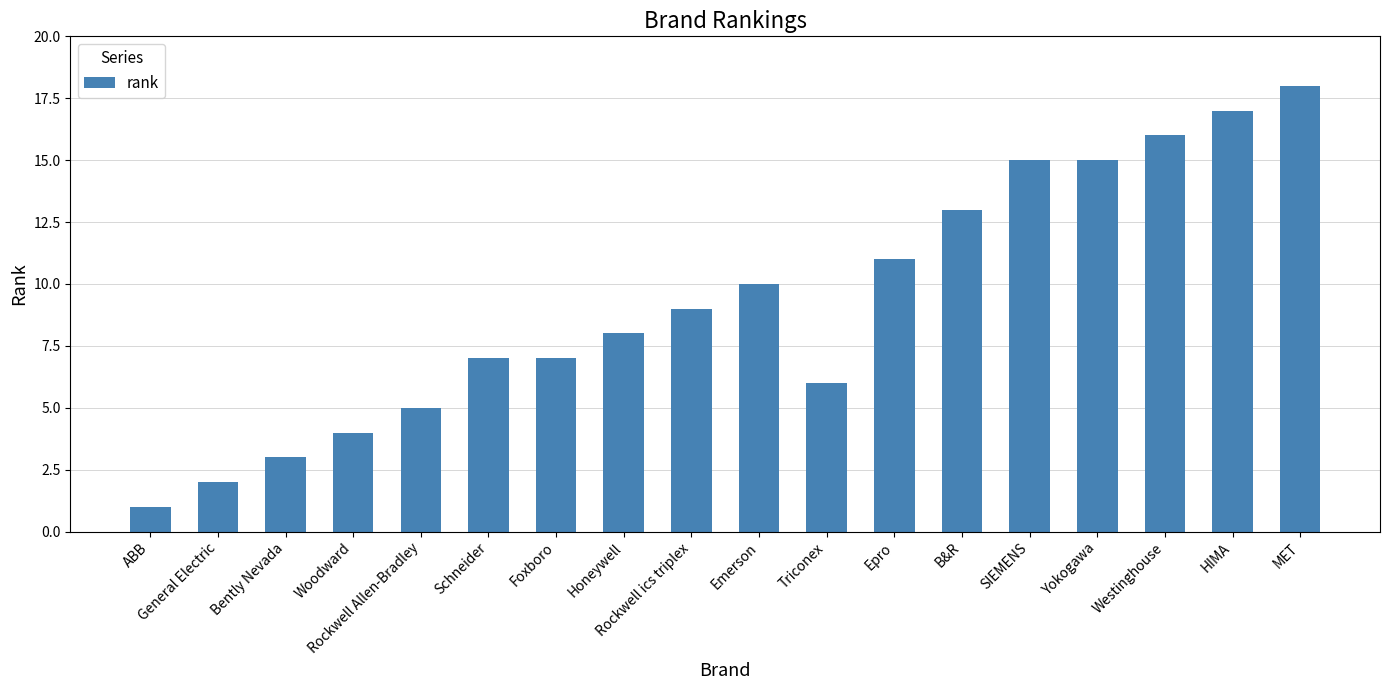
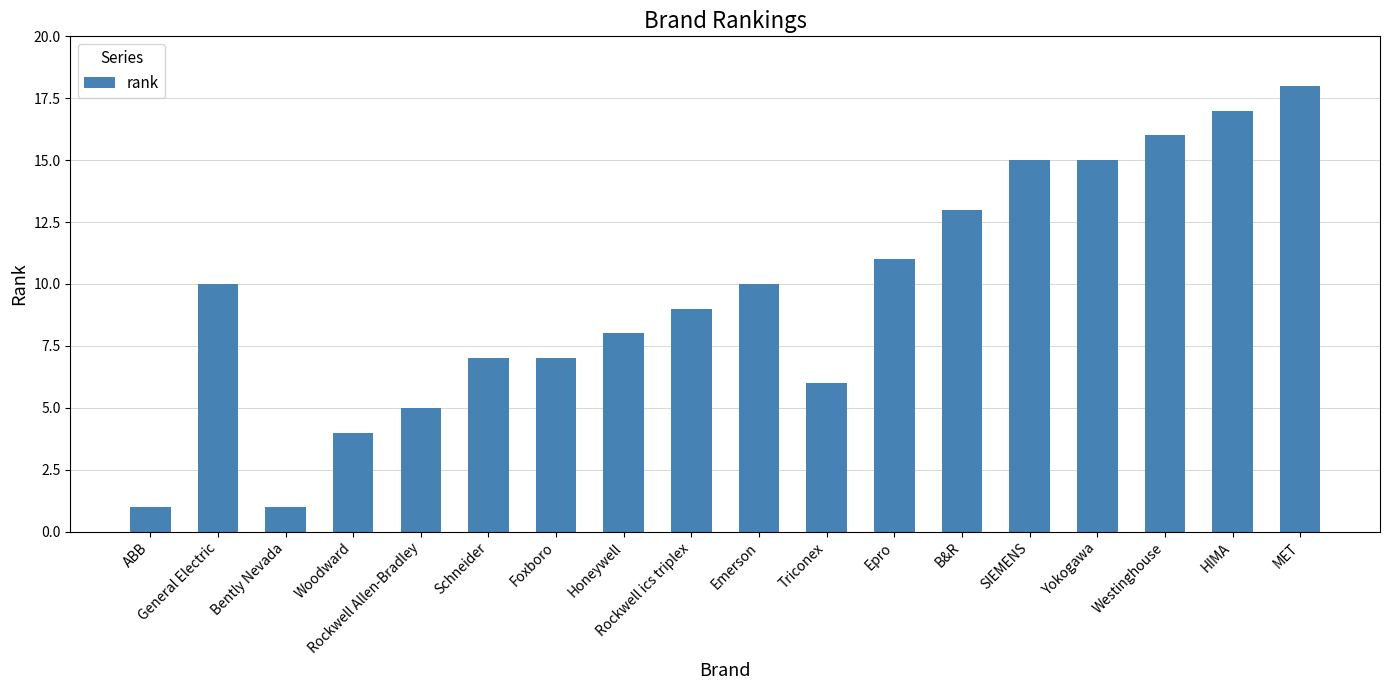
  {
    "ABB": 1,
-   "General Electric": 2,
-   "Bently Nevada": 3,
+   "General Electric": 10,
+   "Bently Nevada": 1,
    "Woodward": 4,
    "Rockwell Allen-Bradley": 5,
    "Schneider": 7,
    "Foxboro": 7,
    "Honeywell": 8,
    "Rockwell ics triplex": 9,
    "Emerson": 10,
    "Triconex": 6,
    "Epro": 11,
    "B&R": 13,
    "SIEMENS": 15,
    "Yokogawa": 15,
    "Westinghouse": 16,
    "HIMA": 17,
    "MET": 18
  }
